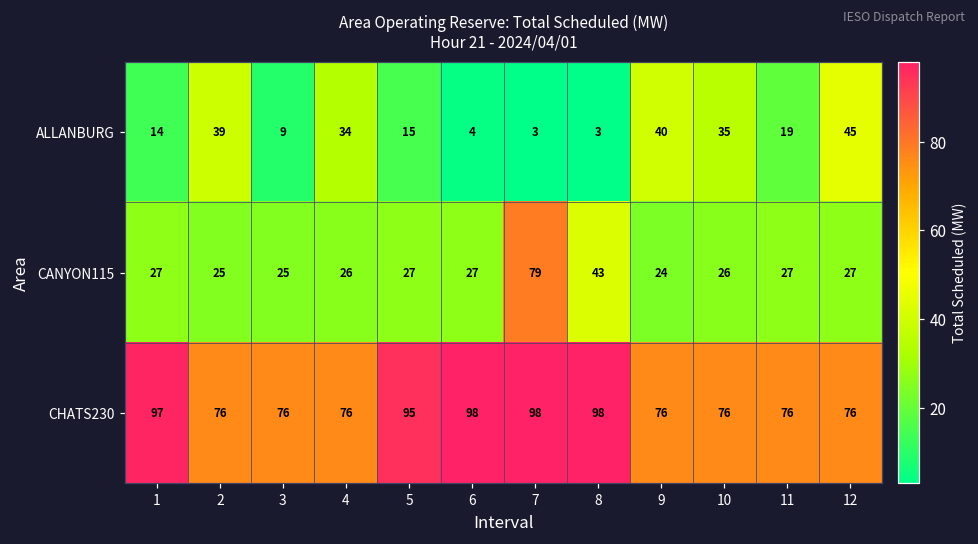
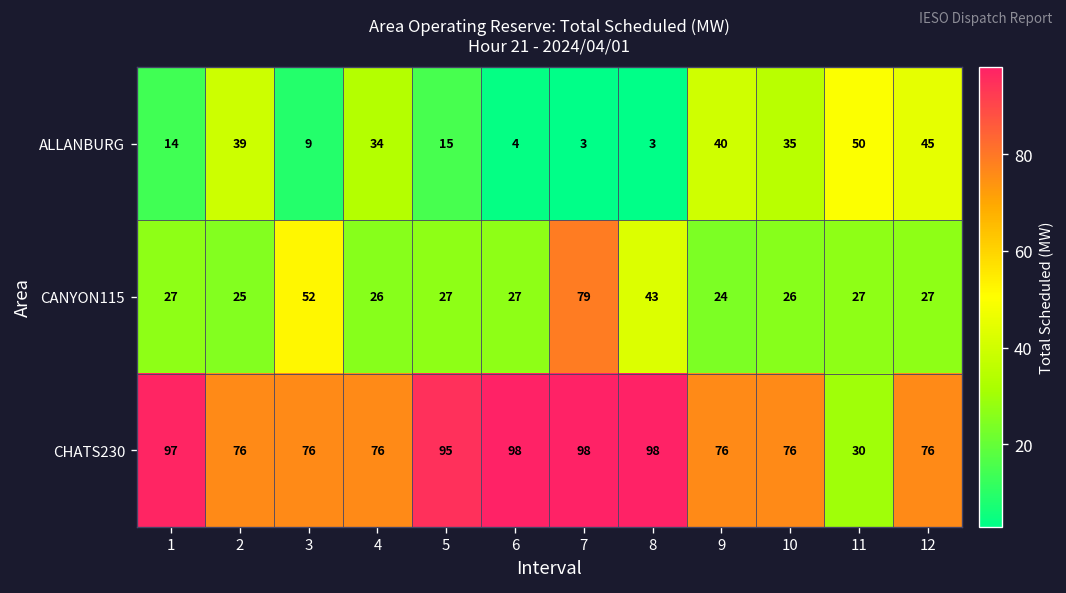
  {
    "ALLANBURG": {
      "1": 14,
      "2": 39,
      "3": 9,
      "4": 34,
      "5": 15,
      "6": 4,
      "7": 3,
      "8": 3,
      "9": 40,
      "10": 35,
-     "11": 19,
+     "11": 50,
      "12": 45
    },
    "CANYON115": {
      "1": 27,
      "2": 25,
-     "3": 25,
+     "3": 52,
      "4": 26,
      "5": 27,
      "6": 27,
      "7": 79,
      "8": 43,
      "9": 24,
      "10": 26,
      "11": 27,
      "12": 27
    },
    "CHATS230": {
      "1": 97,
      "2": 76,
      "3": 76,
      "4": 76,
      "5": 95,
      "6": 98,
      "7": 98,
      "8": 98,
      "9": 76,
      "10": 76,
-     "11": 76,
+     "11": 30,
      "12": 76
    }
  }
